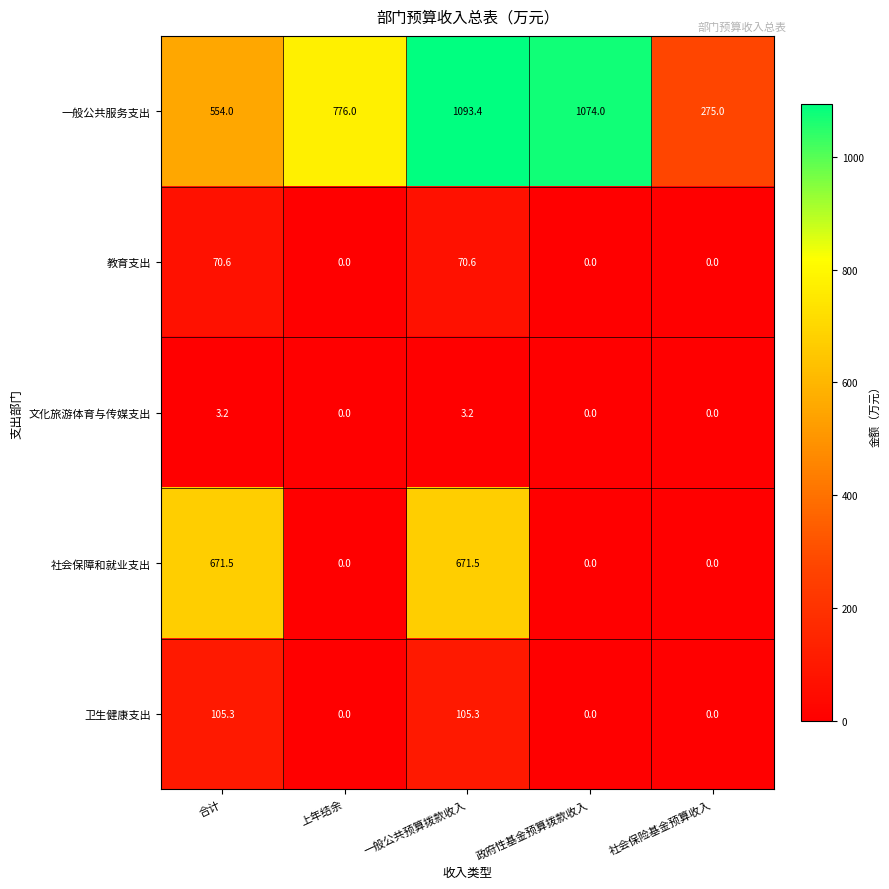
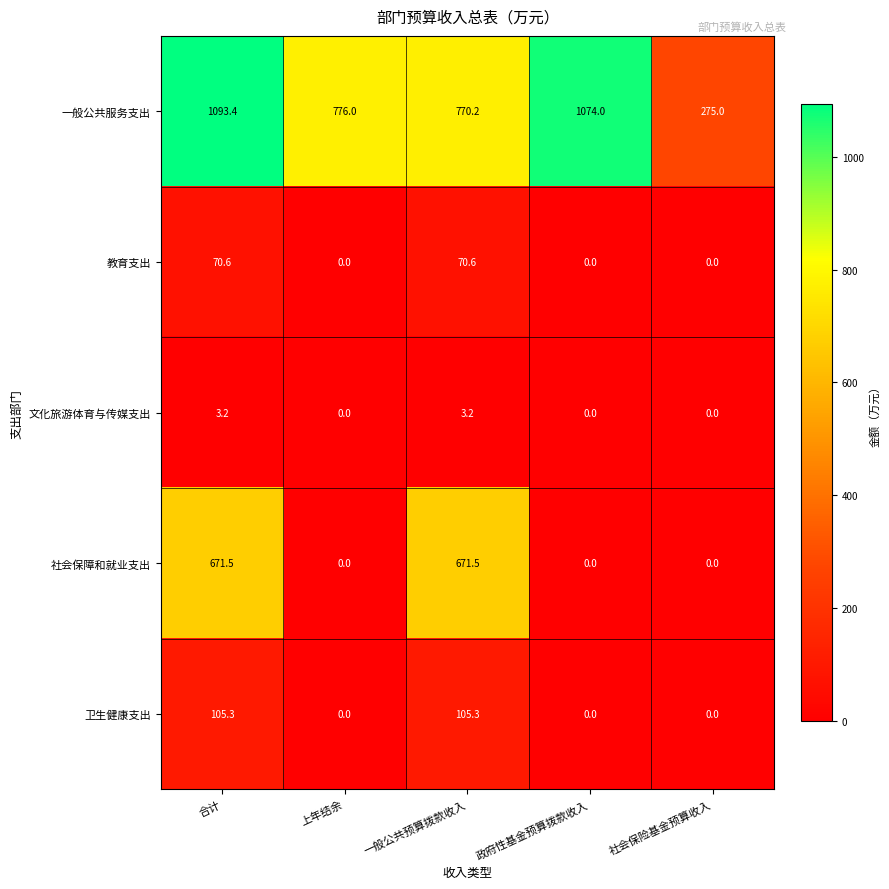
  {
    "一般公共服务支出": {
-     "合计": 554.0,
+     "合计": 1093.4,
      "上年结余": 776.0,
-     "一般公共预算拨款收入": 1093.4,
+     "一般公共预算拨款收入": 770.2,
      "政府性基金预算拨款收入": 1074.0,
      "社会保险基金预算收入": 275.0
    },
    "教育支出": {
      "合计": 70.6,
      "上年结余": 0.0,
      "一般公共预算拨款收入": 70.6,
      "政府性基金预算拨款收入": 0.0,
      "社会保险基金预算收入": 0.0
    },
    "文化旅游体育与传媒支出": {
      "合计": 3.2,
      "上年结余": 0.0,
      "一般公共预算拨款收入": 3.2,
      "政府性基金预算拨款收入": 0.0,
      "社会保险基金预算收入": 0.0
    },
    "社会保障和就业支出": {
      "合计": 671.5,
      "上年结余": 0.0,
      "一般公共预算拨款收入": 671.5,
      "政府性基金预算拨款收入": 0.0,
      "社会保险基金预算收入": 0.0
    },
    "卫生健康支出": {
      "合计": 105.3,
      "上年结余": 0.0,
      "一般公共预算拨款收入": 105.3,
      "政府性基金预算拨款收入": 0.0,
      "社会保险基金预算收入": 0.0
    }
  }
